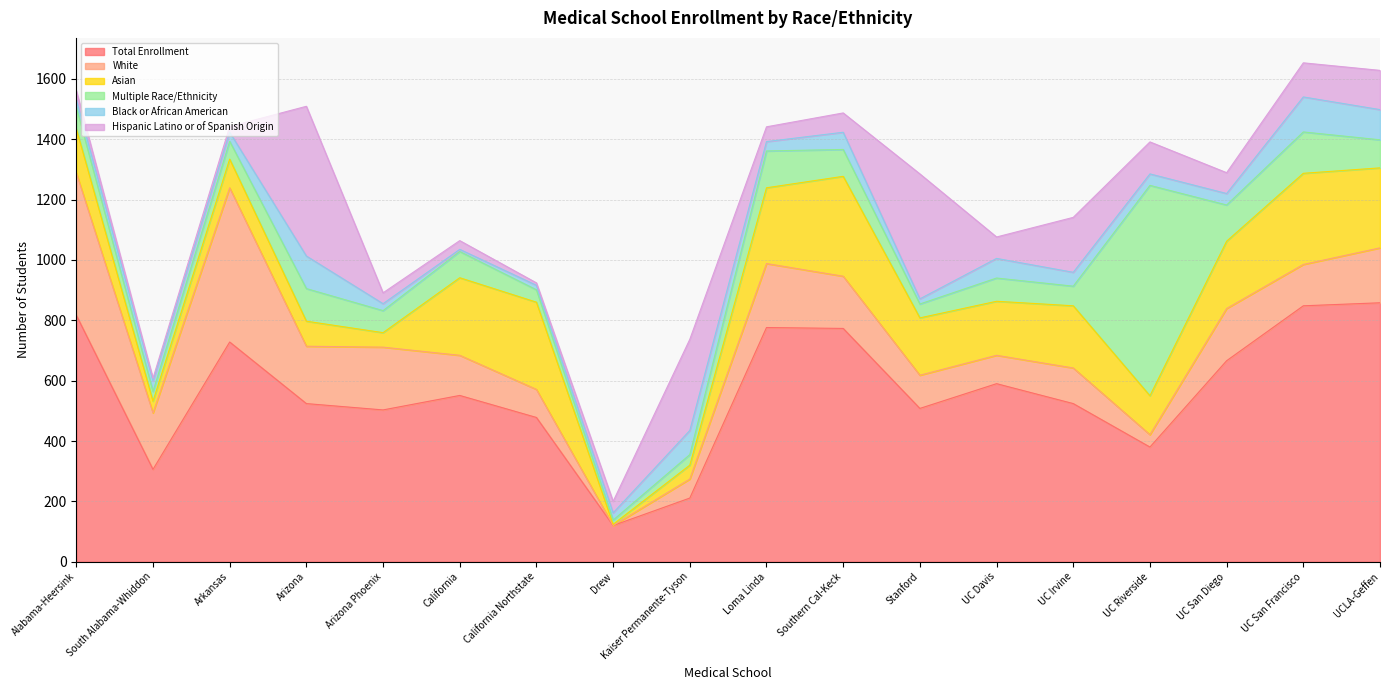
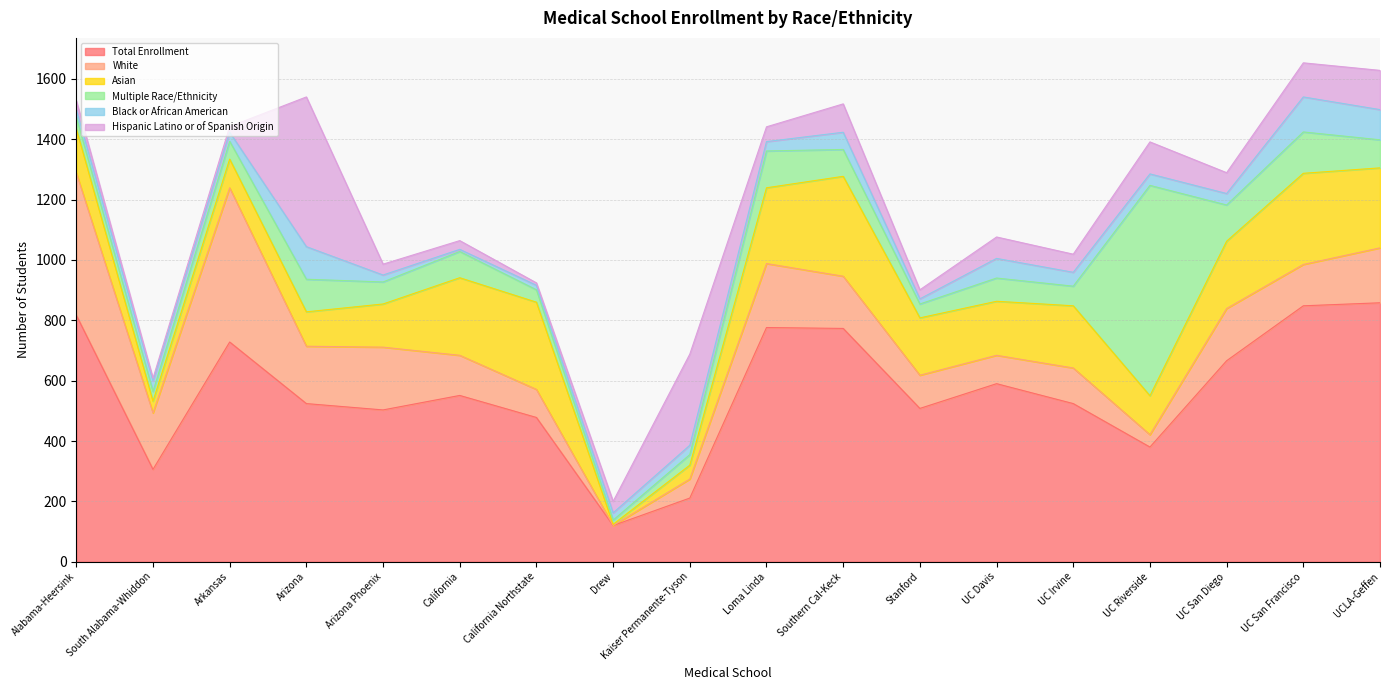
  {
    "Asian": {
      "Alabama-Heersink": 150,
      "South Alabama-Whiddon": 40,
      "Arkansas": 100,
-     "Arizona": 80,
-     "Arizona Phoenix": 50,
+     "Arizona": 110,
+     "Arizona Phoenix": 140,
      "California": 260,
      "California Northstate": 290,
      "Kaiser Permanente-Tyson": 50,
      "Loma Linda": 250,
      "Southern Cal-Keck": 330,
      "Stanford": 190,
      "UC Davis": 180,
      "UC Irvine": 210,
      "UC Riverside": 130,
      "UC San Diego": 220,
      "UC San Francisco": 300,
      "UCLA-Geffen": 270
    },
    "Multiple Race/Ethnicity": {
-     "Alabama-Heersink": 70,
+     "Alabama-Heersink": 40,
      "South Alabama-Whiddon": 30,
      "Arkansas": 60,
      "Arizona": 110,
      "Arizona Phoenix": 70,
      "California Northstate": 40,
      "Drew": 10,
      "Kaiser Permanente-Tyson": 40,
      "Loma Linda": 120,
      "Southern Cal-Keck": 90,
      "Stanford": 50,
      "UC Davis": 80,
      "UC Irvine": 70,
      "UC Riverside": 700,
      "UC San Diego": 120,
      "UC San Francisco": 140,
      "UCLA-Geffen": 90
    },
    "Black or African American": {
      "Alabama-Heersink": 30,
      "Arizona": 110,
      "Arizona Phoenix": 20,
      "Drew": 20,
-     "Kaiser Permanente-Tyson": 80,
+     "Kaiser Permanente-Tyson": 30,
      "Loma Linda": 30,
      "Southern Cal-Keck": 60,
      "Stanford": 20,
      "UC Davis": 70,
      "UC Irvine": 50,
      "UC Riverside": 40,
      "UC San Diego": 40,
      "UC San Francisco": 120,
      "UCLA-Geffen": 100
    },
    "Hispanic Latino or of Spanish Origin": {
      "Alabama-Heersink": 30,
      "Arizona": 500,
      "Arizona Phoenix": 40,
      "California": 30,
      "Drew": 40,
      "Kaiser Permanente-Tyson": 300,
      "Loma Linda": 50,
-     "Southern Cal-Keck": 60,
-     "Stanford": 410,
+     "Southern Cal-Keck": 90,
+     "Stanford": 30,
      "UC Davis": 70,
-     "UC Irvine": 180,
+     "UC Irvine": 60,
      "UC Riverside": 110,
      "UC San Diego": 70,
      "UC San Francisco": 110,
      "UCLA-Geffen": 130
    }
  }
